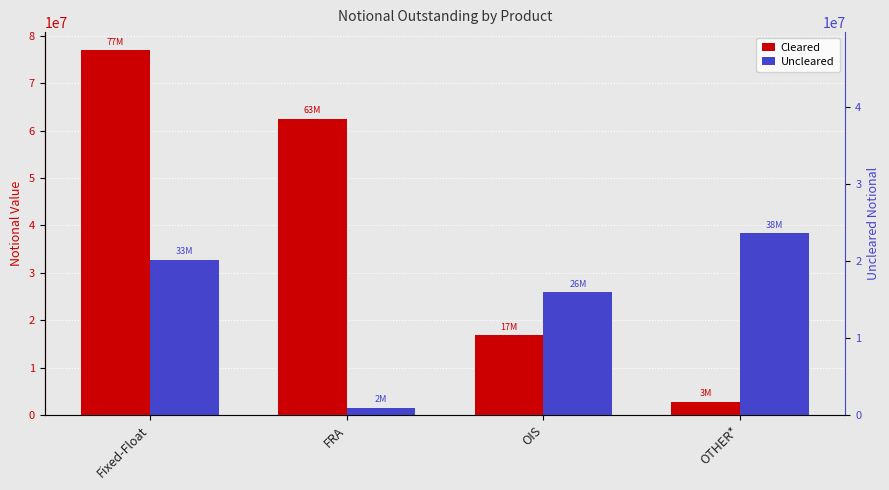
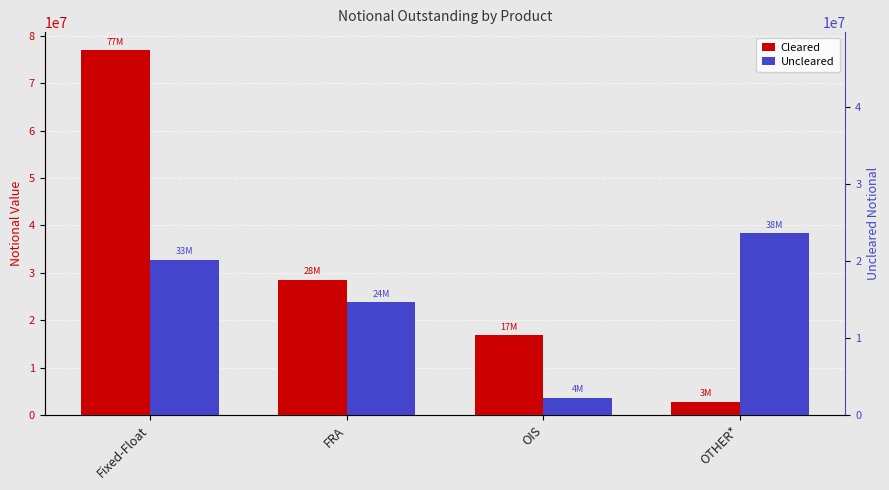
  {
    "Cleared": {
      "Fixed-Float": "77M",
-     "FRA": "63M",
+     "FRA": "28M",
      "OIS": "17M",
      "OTHER*": "3M"
    },
    "Uncleared": {
      "Fixed-Float": "33M",
-     "FRA": "2M",
-     "OIS": "26M",
+     "FRA": "24M",
+     "OIS": "4M",
      "OTHER*": "38M"
    }
  }
